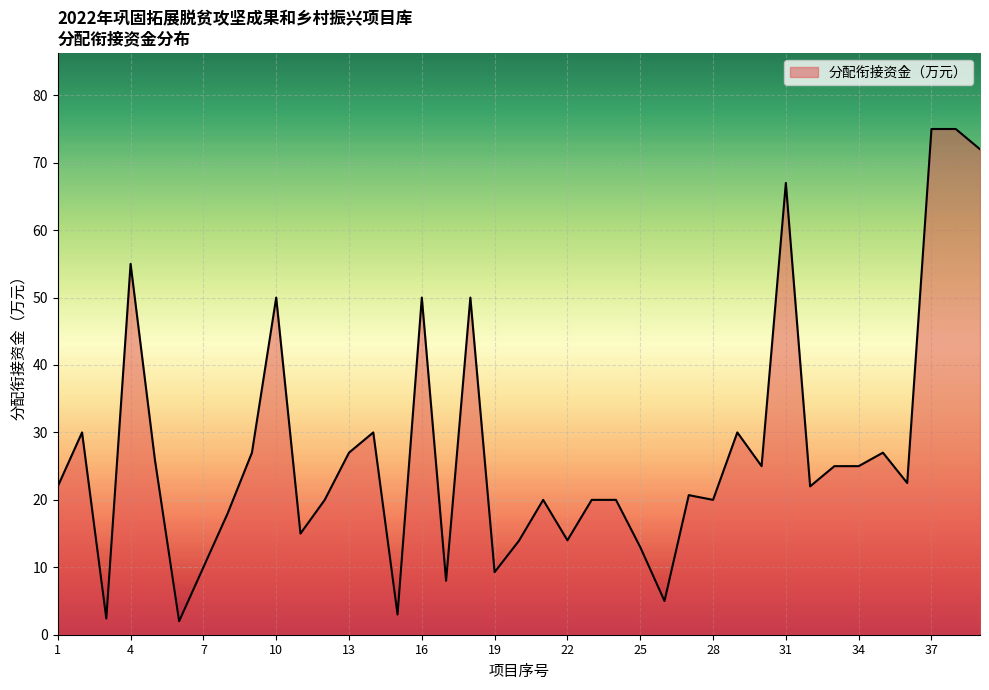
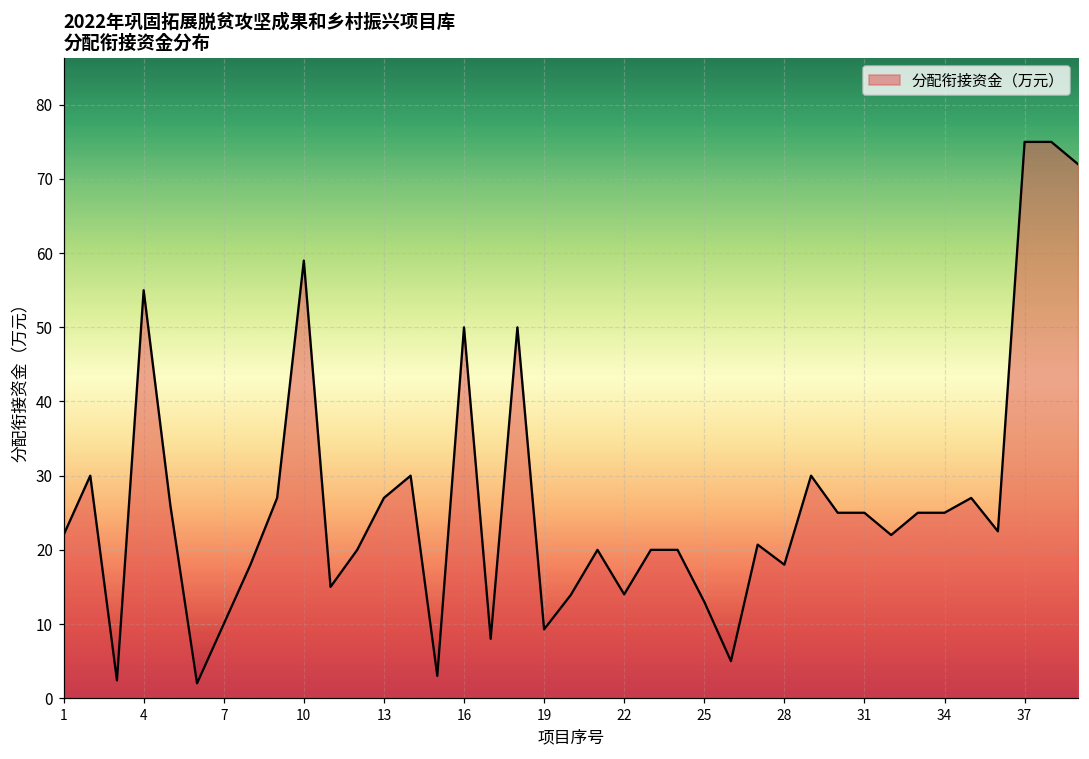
  {
    "1": 22,
    "4": 55,
    "7": 10,
-   "10": 50,
+   "10": 59,
    "13": 27,
    "16": 50,
    "19": 9,
    "22": 14,
    "25": 13,
-   "28": 20,
-   "31": 67,
+   "28": 18,
+   "31": 25,
    "34": 25,
    "37": 75
  }
